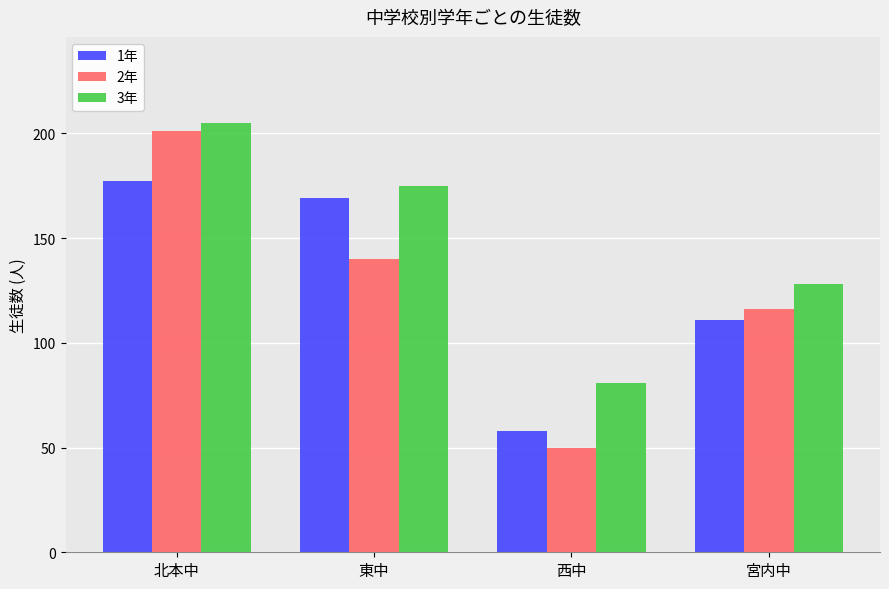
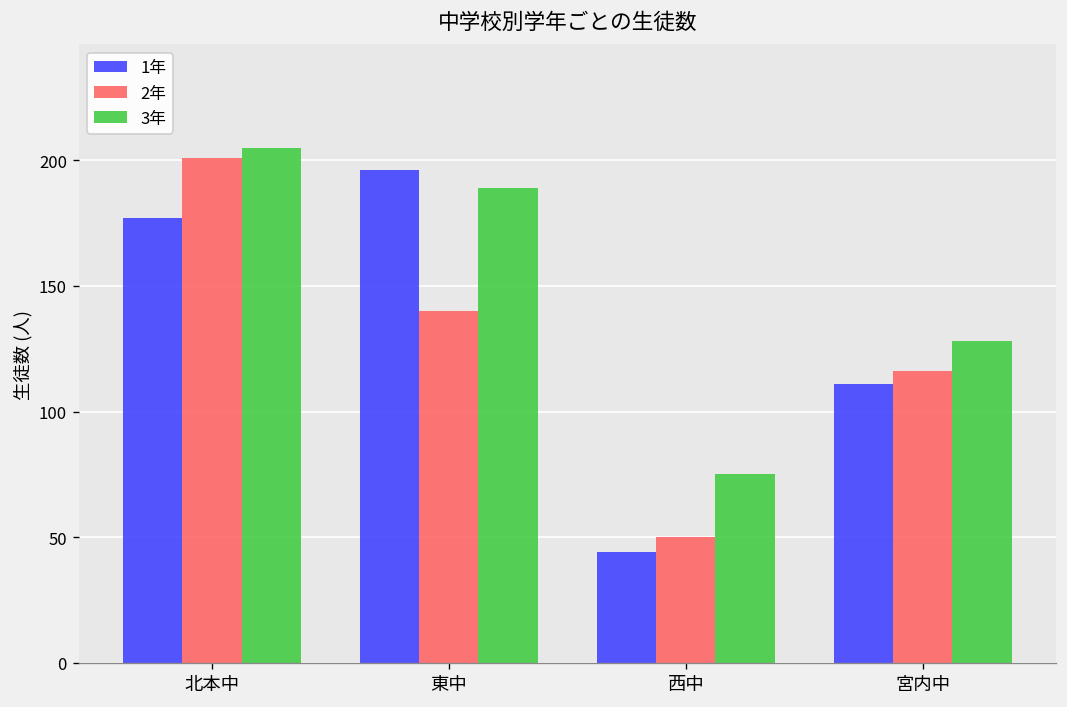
  {
    "1年": {
      "北本中": 177,
-     "東中": 169,
-     "西中": 58,
+     "東中": 196,
+     "西中": 44,
      "宮内中": 111
    },
    "2年": {
      "北本中": 201,
      "東中": 140,
      "西中": 50,
      "宮内中": 116
    },
    "3年": {
      "北本中": 205,
-     "東中": 175,
-     "西中": 81,
+     "東中": 189,
+     "西中": 75,
      "宮内中": 128
    }
  }
